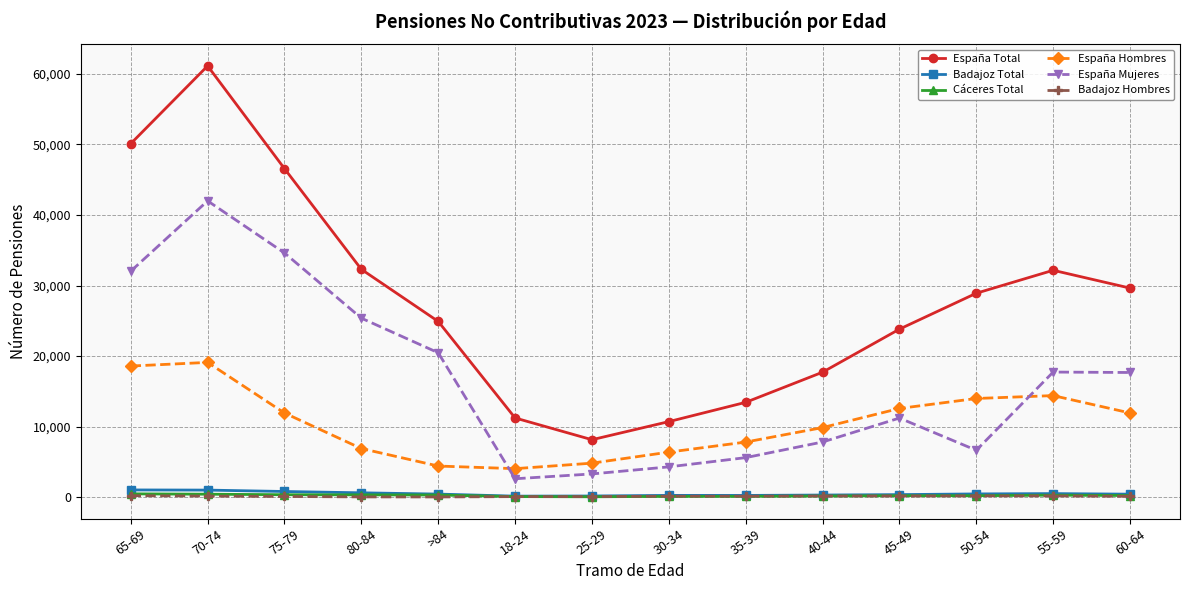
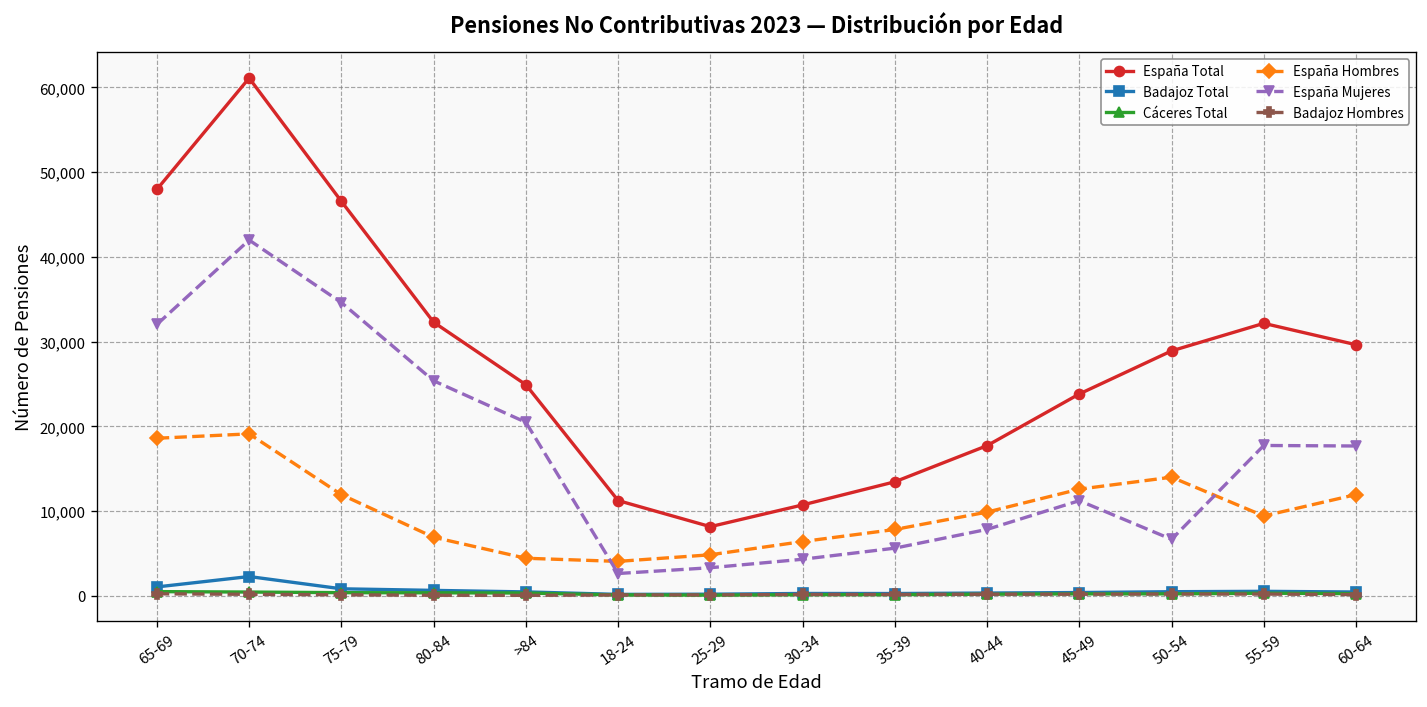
  {
    "España Total": {
-     "65-69": "50,000",
+     "65-69": "48,000",
      "70-74": "61,000",
      "75-79": "47,000",
      "80-84": "32,000",
      ">84": "25,000",
      "18-24": "11,000",
      "25-29": "8,000",
      "30-34": "11,000",
      "35-39": "13,000",
      "40-44": "18,000",
      "45-49": "24,000",
      "50-54": "29,000",
      "55-59": "32,000",
      "60-64": "30,000"
    },
    "Badajoz Total": {
      "65-69": "1,000",
-     "70-74": "1,000",
+     "70-74": "2,000",
      "75-79": "1,000"
    },
    "España Hombres": {
      "65-69": "19,000",
      "70-74": "19,000",
      "75-79": "12,000",
      "80-84": "7,000",
      ">84": "4,000",
      "18-24": "4,000",
      "25-29": "5,000",
      "30-34": "6,000",
      "35-39": "8,000",
      "40-44": "10,000",
      "45-49": "13,000",
      "50-54": "14,000",
-     "55-59": "14,000",
+     "55-59": "9,000",
      "60-64": "12,000"
    },
    "España Mujeres": {
      "65-69": "32,000",
      "70-74": "42,000",
      "75-79": "35,000",
      "80-84": "25,000",
      ">84": "20,000",
      "18-24": "3,000",
      "25-29": "3,000",
      "30-34": "4,000",
      "35-39": "6,000",
      "40-44": "8,000",
      "45-49": "11,000",
      "50-54": "7,000",
      "55-59": "18,000",
      "60-64": "18,000"
    }
  }
